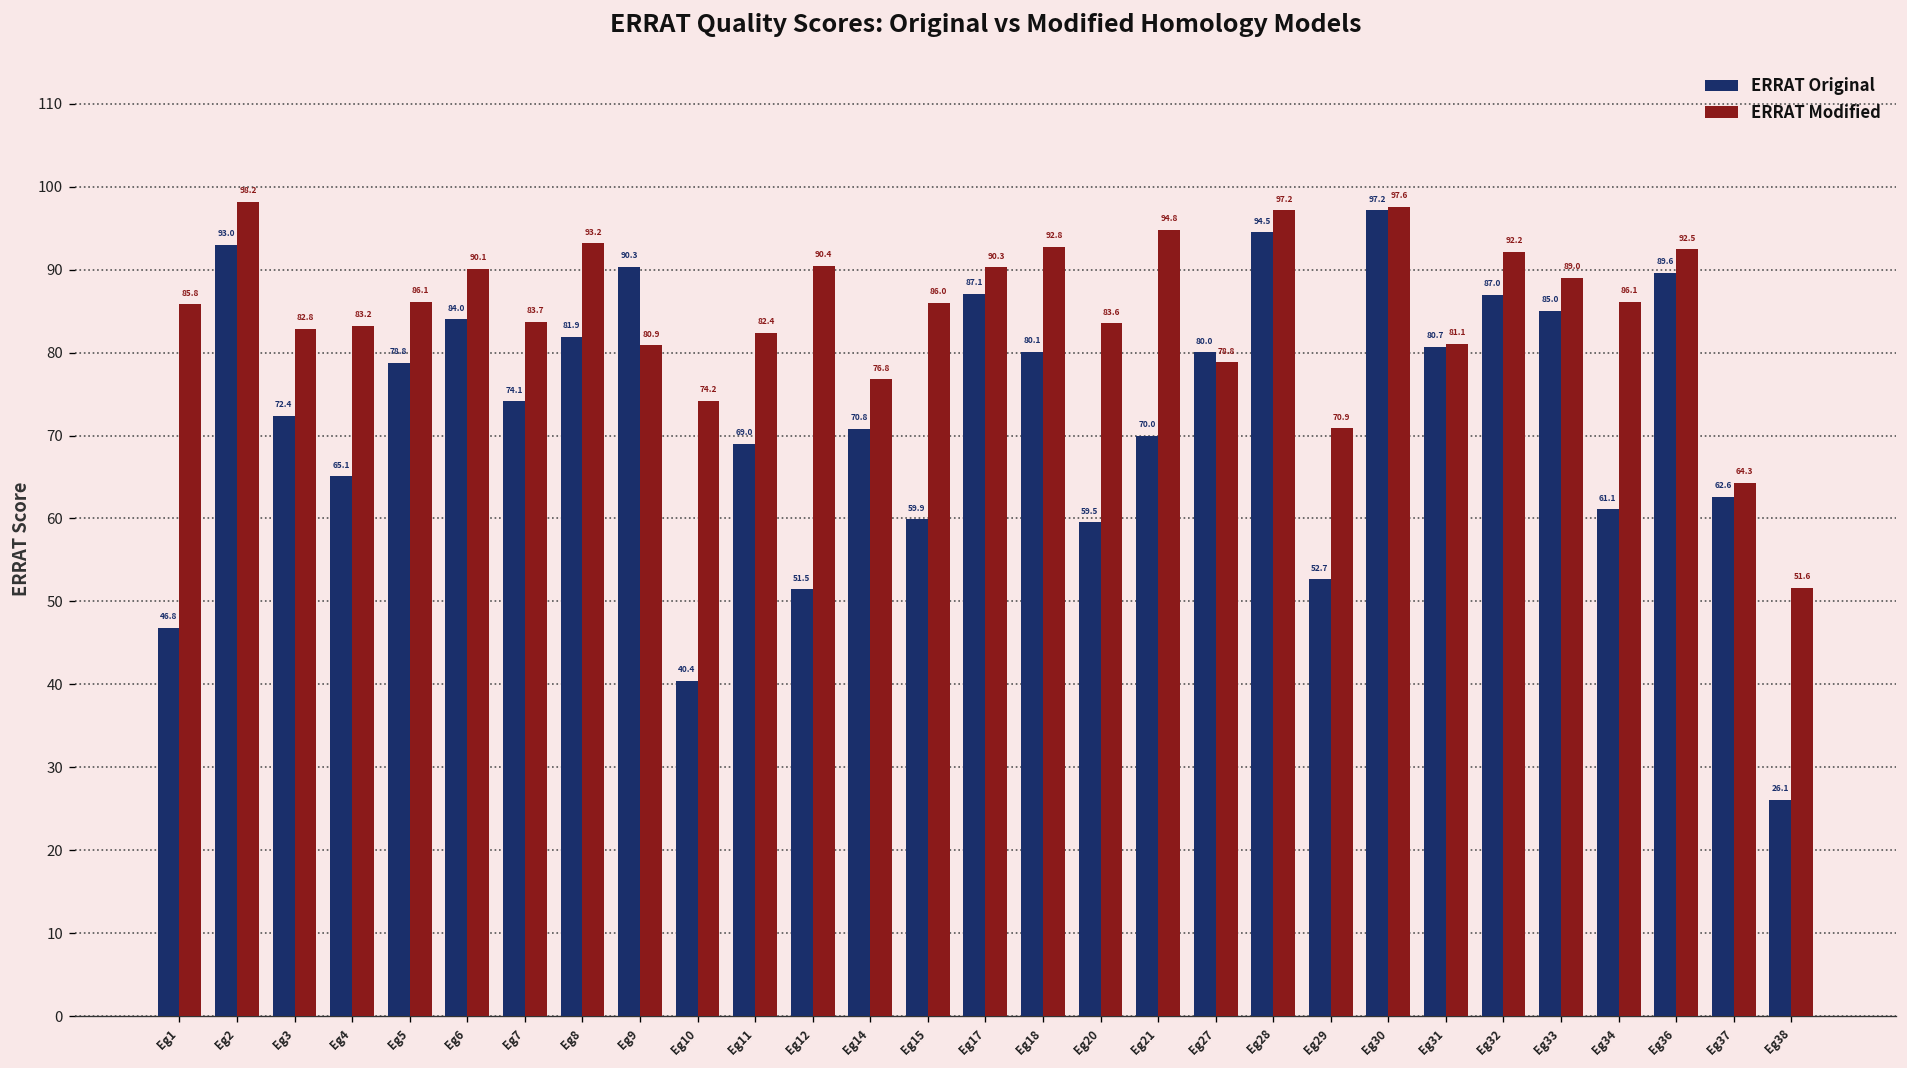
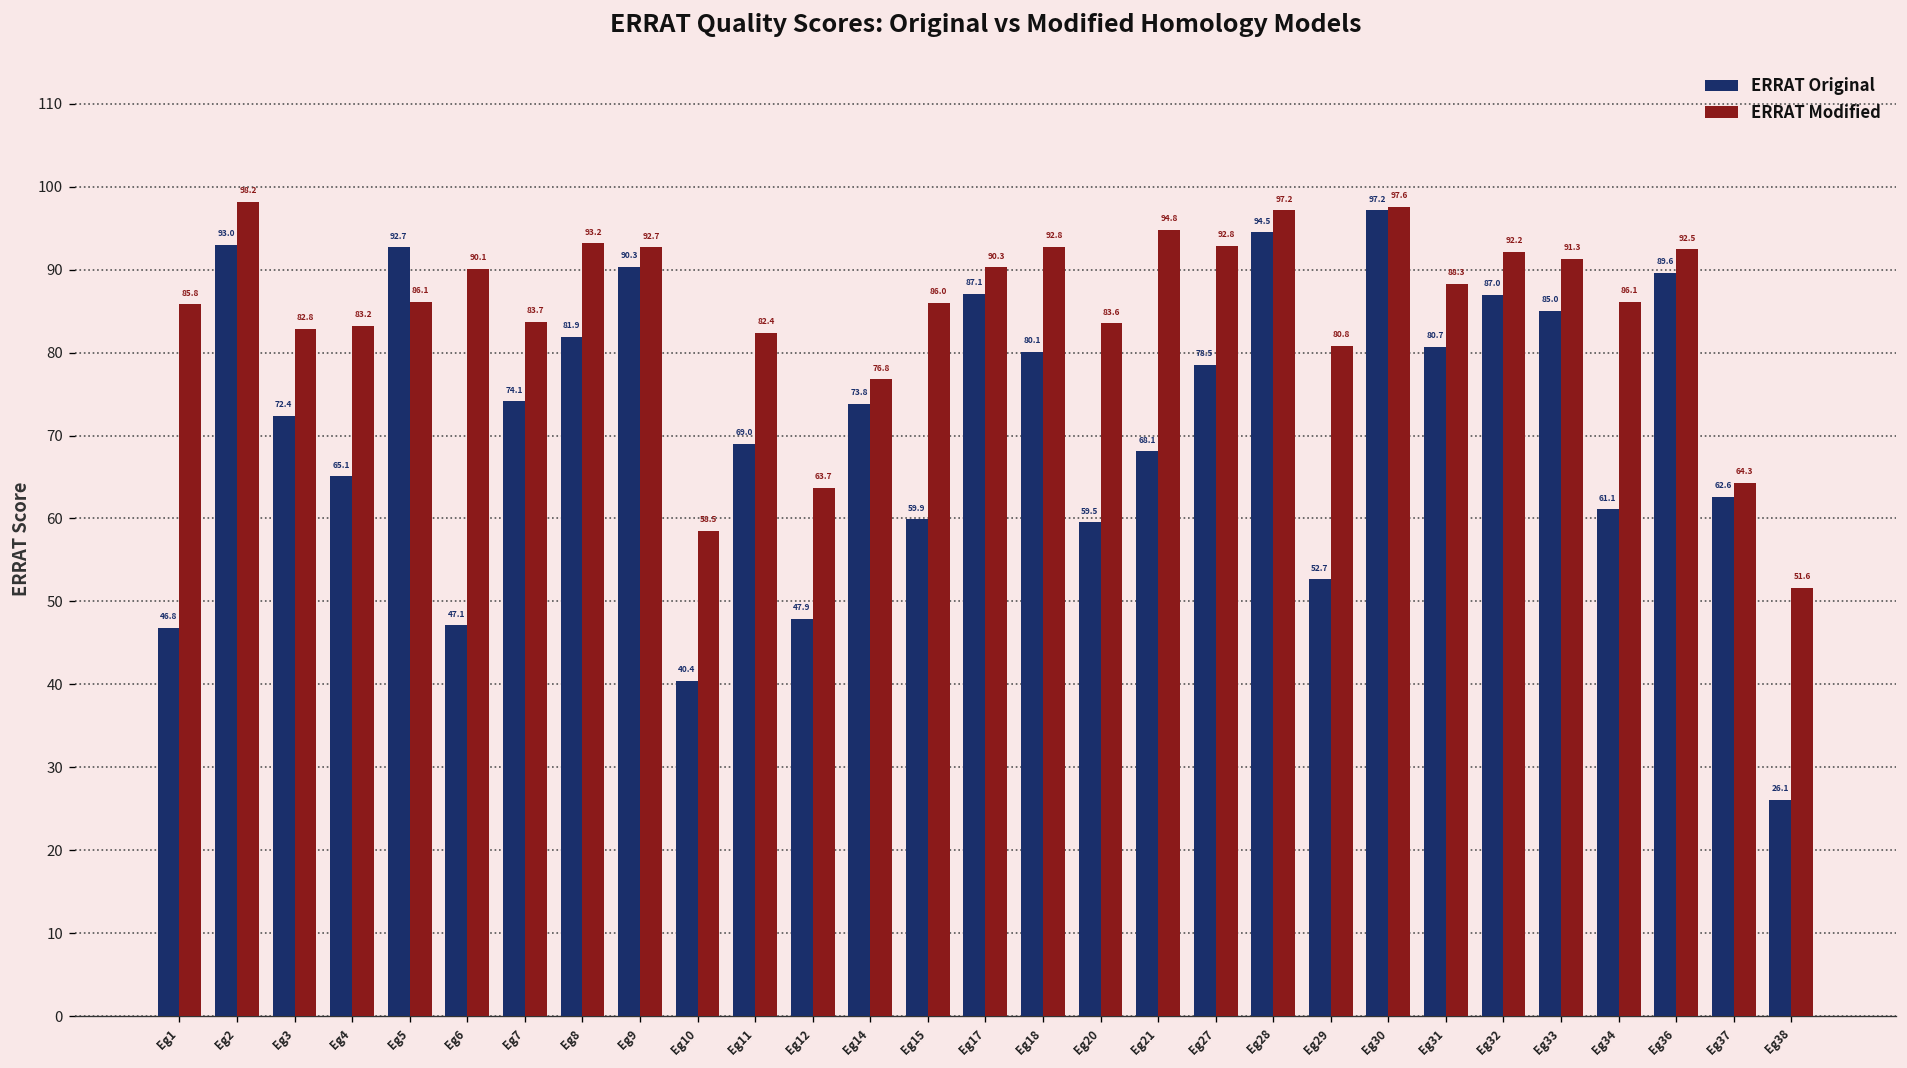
  {
    "ERRAT Original": {
      "Eg1": 46.8,
      "Eg2": 93.0,
      "Eg3": 72.4,
      "Eg4": 65.1,
-     "Eg5": 78.8,
-     "Eg6": 84.0,
+     "Eg5": 92.7,
+     "Eg6": 47.1,
      "Eg7": 74.1,
      "Eg8": 81.9,
      "Eg9": 90.3,
      "Eg10": 40.4,
      "Eg11": 69.0,
-     "Eg12": 51.5,
-     "Eg14": 70.8,
+     "Eg12": 47.9,
+     "Eg14": 73.8,
      "Eg15": 59.9,
      "Eg17": 87.1,
      "Eg18": 80.1,
      "Eg20": 59.5,
-     "Eg21": 70.0,
-     "Eg27": 80.0,
+     "Eg21": 68.1,
+     "Eg27": 78.5,
      "Eg28": 94.5,
      "Eg29": 52.7,
      "Eg30": 97.2,
      "Eg31": 80.7,
      "Eg32": 87.0,
      "Eg33": 85.0,
      "Eg34": 61.1,
      "Eg36": 89.6,
      "Eg37": 62.6,
      "Eg38": 26.1
    },
    "ERRAT Modified": {
      "Eg1": 85.8,
      "Eg2": 98.2,
      "Eg3": 82.8,
      "Eg4": 83.2,
      "Eg5": 86.1,
      "Eg6": 90.1,
      "Eg7": 83.7,
      "Eg8": 93.2,
-     "Eg9": 80.9,
-     "Eg10": 74.2,
+     "Eg9": 92.7,
+     "Eg10": 58.5,
      "Eg11": 82.4,
-     "Eg12": 90.4,
+     "Eg12": 63.7,
      "Eg14": 76.8,
      "Eg15": 86.0,
      "Eg17": 90.3,
      "Eg18": 92.8,
      "Eg20": 83.6,
      "Eg21": 94.8,
-     "Eg27": 78.8,
+     "Eg27": 92.8,
      "Eg28": 97.2,
-     "Eg29": 70.9,
+     "Eg29": 80.8,
      "Eg30": 97.6,
-     "Eg31": 81.1,
+     "Eg31": 88.3,
      "Eg32": 92.2,
-     "Eg33": 89.0,
+     "Eg33": 91.3,
      "Eg34": 86.1,
      "Eg36": 92.5,
      "Eg37": 64.3,
      "Eg38": 51.6
    }
  }
